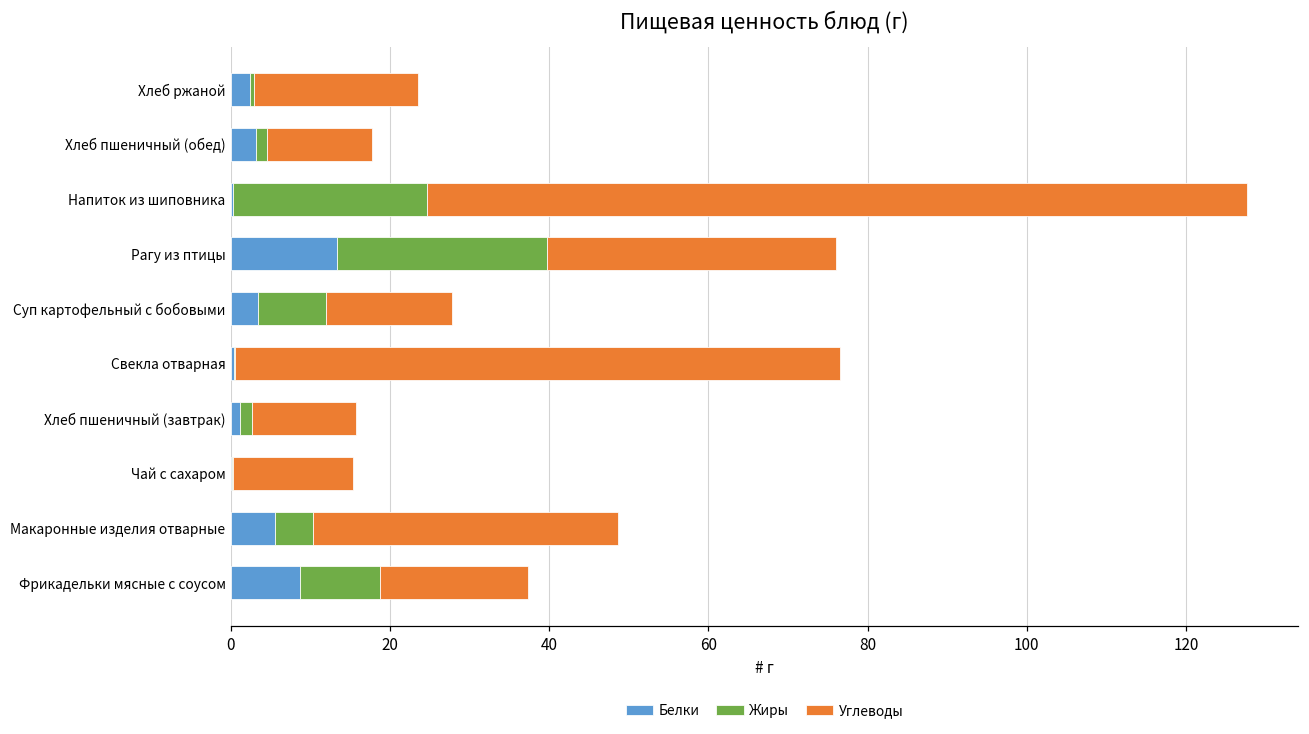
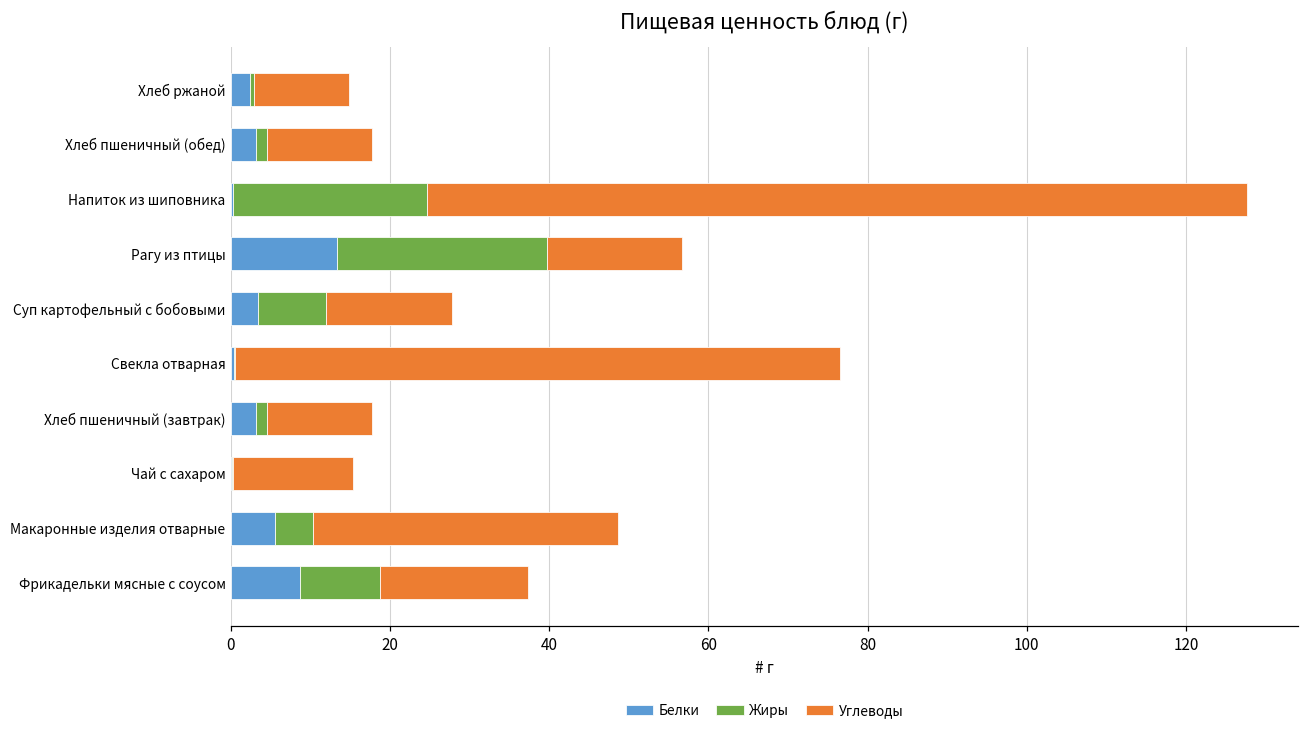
  {
    "Белки": {
      "Хлеб ржаной": 2,
      "Хлеб пшеничный (обед)": 3,
      "Рагу из птицы": 13,
      "Суп картофельный с бобовыми": 3,
      "Свекла отварная": 0,
-     "Хлеб пшеничный (завтрак)": 1,
+     "Хлеб пшеничный (завтрак)": 3,
      "Макаронные изделия отварные": 6,
      "Фрикадельки мясные с соусом": 9
    },
    "Жиры": {
      "Хлеб ржаной": 1,
      "Хлеб пшеничный (обед)": 1,
      "Напиток из шиповника": 24,
      "Рагу из птицы": 26,
      "Суп картофельный с бобовыми": 9,
      "Хлеб пшеничный (завтрак)": 1,
      "Макаронные изделия отварные": 5,
      "Фрикадельки мясные с соусом": 10
    },
    "Углеводы": {
-     "Хлеб ржаной": 21,
+     "Хлеб ржаной": 12,
      "Хлеб пшеничный (обед)": 13,
      "Напиток из шиповника": 103,
-     "Рагу из птицы": 36,
+     "Рагу из птицы": 17,
      "Суп картофельный с бобовыми": 16,
      "Свекла отварная": 76,
      "Хлеб пшеничный (завтрак)": 13,
      "Чай с сахаром": 15,
      "Макаронные изделия отварные": 38,
      "Фрикадельки мясные с соусом": 19
    }
  }
